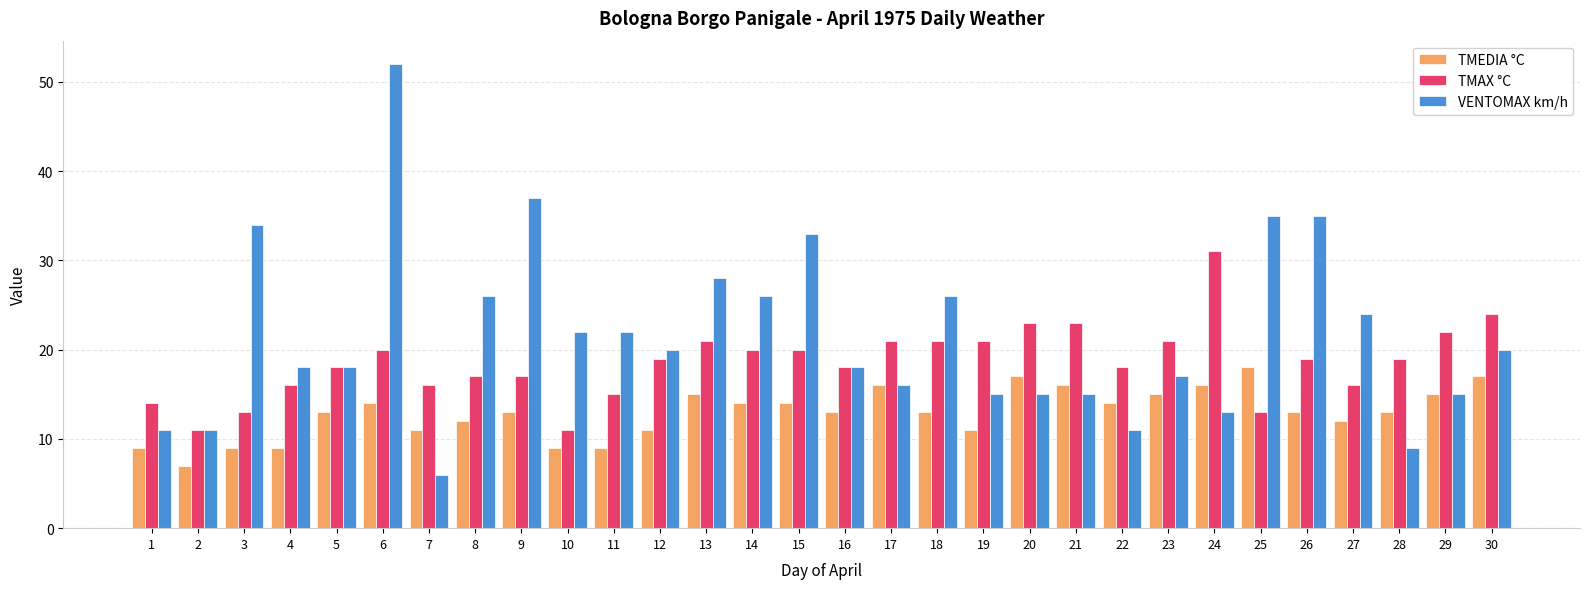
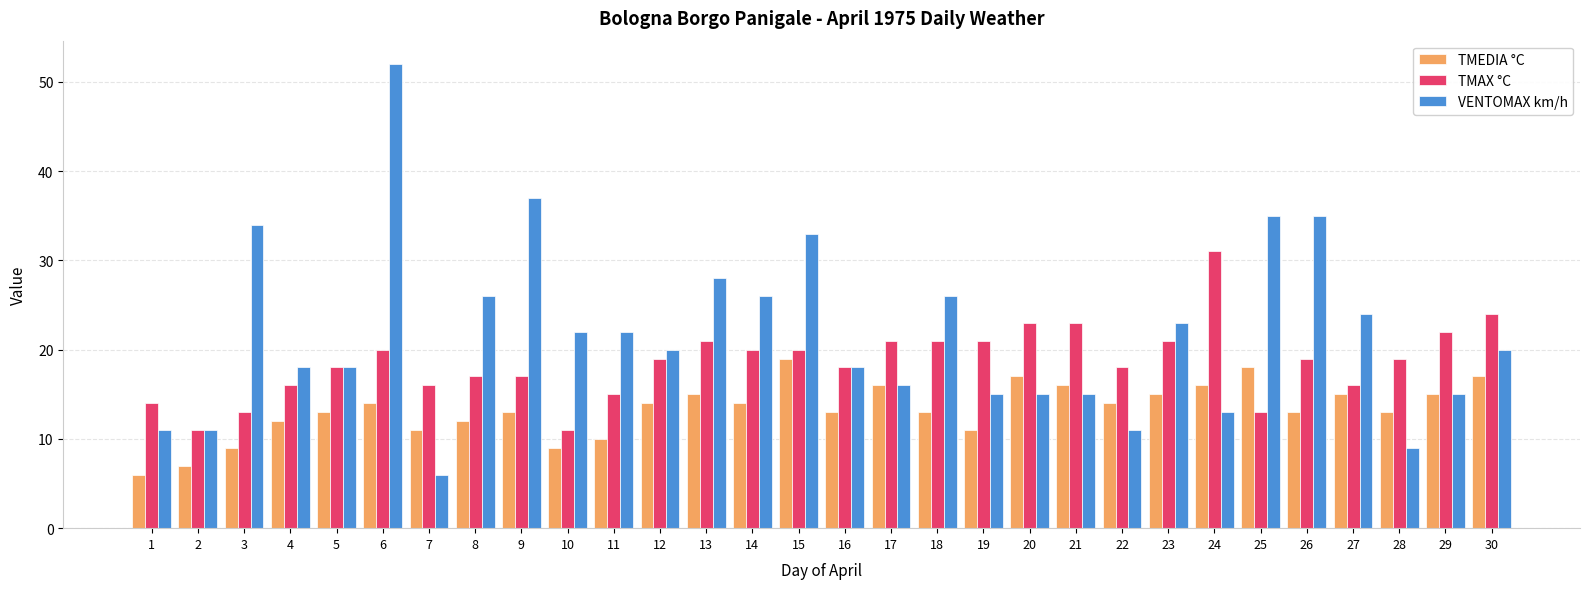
  {
    "TMEDIA °C": {
-     "1": 9,
+     "1": 6,
      "2": 7,
      "3": 9,
-     "4": 9,
+     "4": 12,
      "5": 13,
      "6": 14,
      "7": 11,
      "8": 12,
      "9": 13,
      "10": 9,
-     "11": 9,
-     "12": 11,
+     "11": 10,
+     "12": 14,
      "13": 15,
      "14": 14,
-     "15": 14,
+     "15": 19,
      "16": 13,
      "17": 16,
      "18": 13,
      "19": 11,
      "20": 17,
      "21": 16,
      "22": 14,
      "23": 15,
      "24": 16,
      "25": 18,
      "26": 13,
-     "27": 12,
+     "27": 15,
      "28": 13,
      "29": 15,
      "30": 17
    },
    "TMAX °C": {
      "1": 14,
      "2": 11,
      "3": 13,
      "4": 16,
      "5": 18,
      "6": 20,
      "7": 16,
      "8": 17,
      "9": 17,
      "10": 11,
      "11": 15,
      "12": 19,
      "13": 21,
      "14": 20,
      "15": 20,
      "16": 18,
      "17": 21,
      "18": 21,
      "19": 21,
      "20": 23,
      "21": 23,
      "22": 18,
      "23": 21,
      "24": 31,
      "25": 13,
      "26": 19,
      "27": 16,
      "28": 19,
      "29": 22,
      "30": 24
    },
    "VENTOMAX km/h": {
      "1": 11,
      "2": 11,
      "3": 34,
      "4": 18,
      "5": 18,
      "6": 52,
      "7": 6,
      "8": 26,
      "9": 37,
      "10": 22,
      "11": 22,
      "12": 20,
      "13": 28,
      "14": 26,
      "15": 33,
      "16": 18,
      "17": 16,
      "18": 26,
      "19": 15,
      "20": 15,
      "21": 15,
      "22": 11,
-     "23": 17,
+     "23": 23,
      "24": 13,
      "25": 35,
      "26": 35,
      "27": 24,
      "28": 9,
      "29": 15,
      "30": 20
    }
  }
